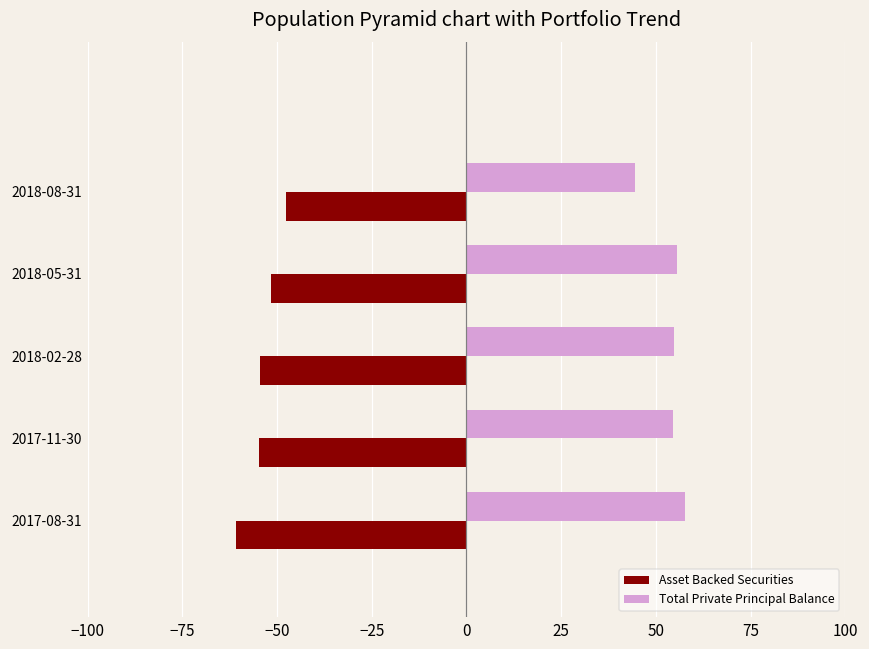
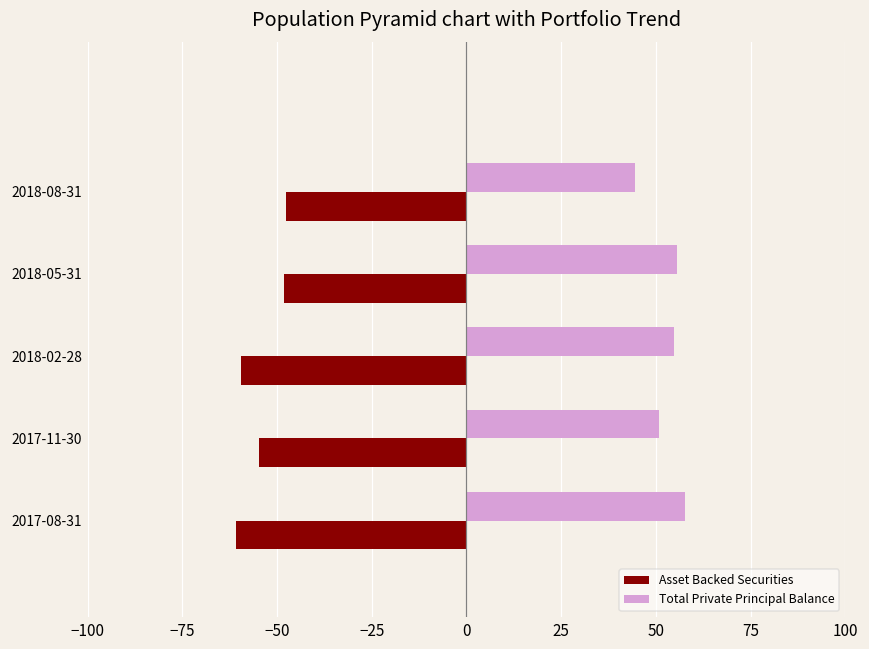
  {
    "Asset Backed Securities": {
      "2018-08-31": -48,
-     "2018-05-31": -51,
-     "2018-02-28": -55,
+     "2018-05-31": -48,
+     "2018-02-28": -60,
      "2017-11-30": -55,
      "2017-08-31": -61
    },
    "Total Private Principal Balance": {
      "2018-08-31": 45,
      "2018-05-31": 56,
      "2018-02-28": 55,
-     "2017-11-30": 55,
+     "2017-11-30": 51,
      "2017-08-31": 58
    }
  }
